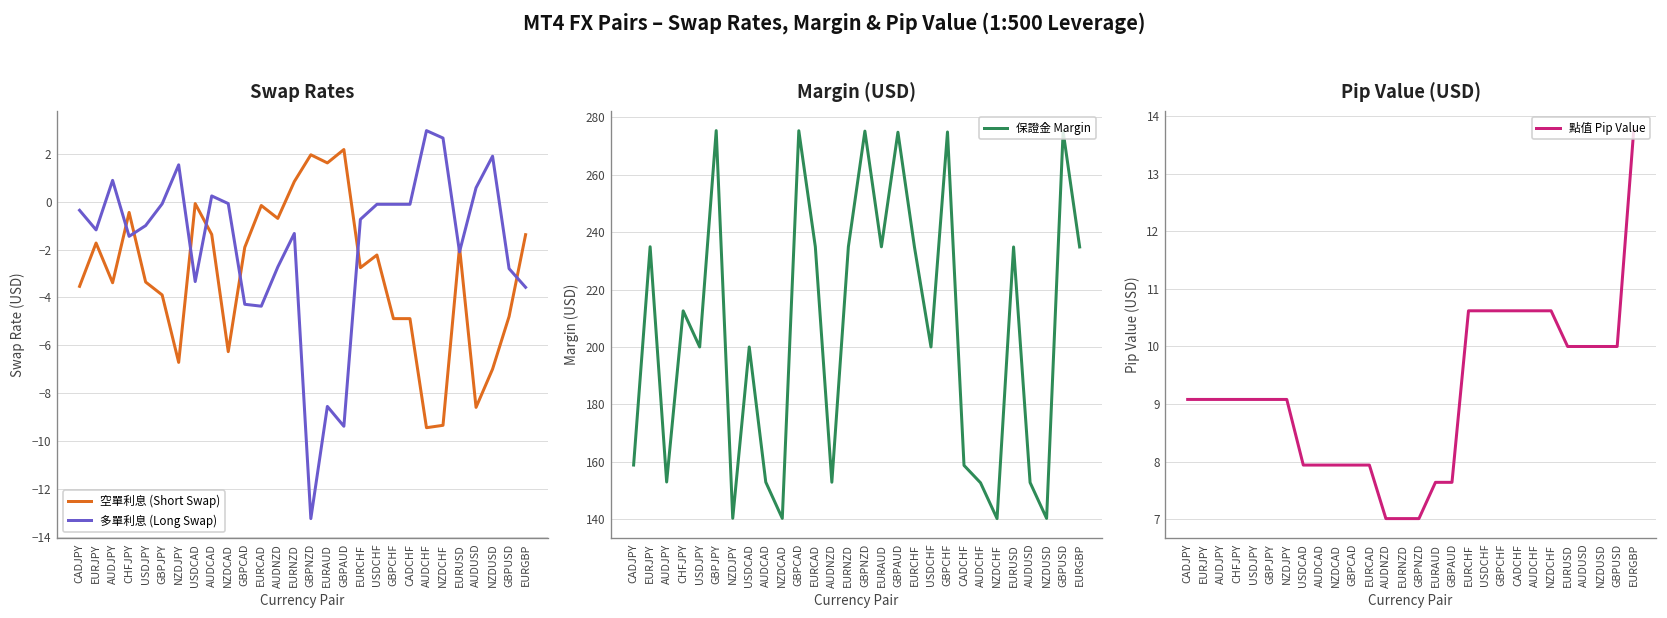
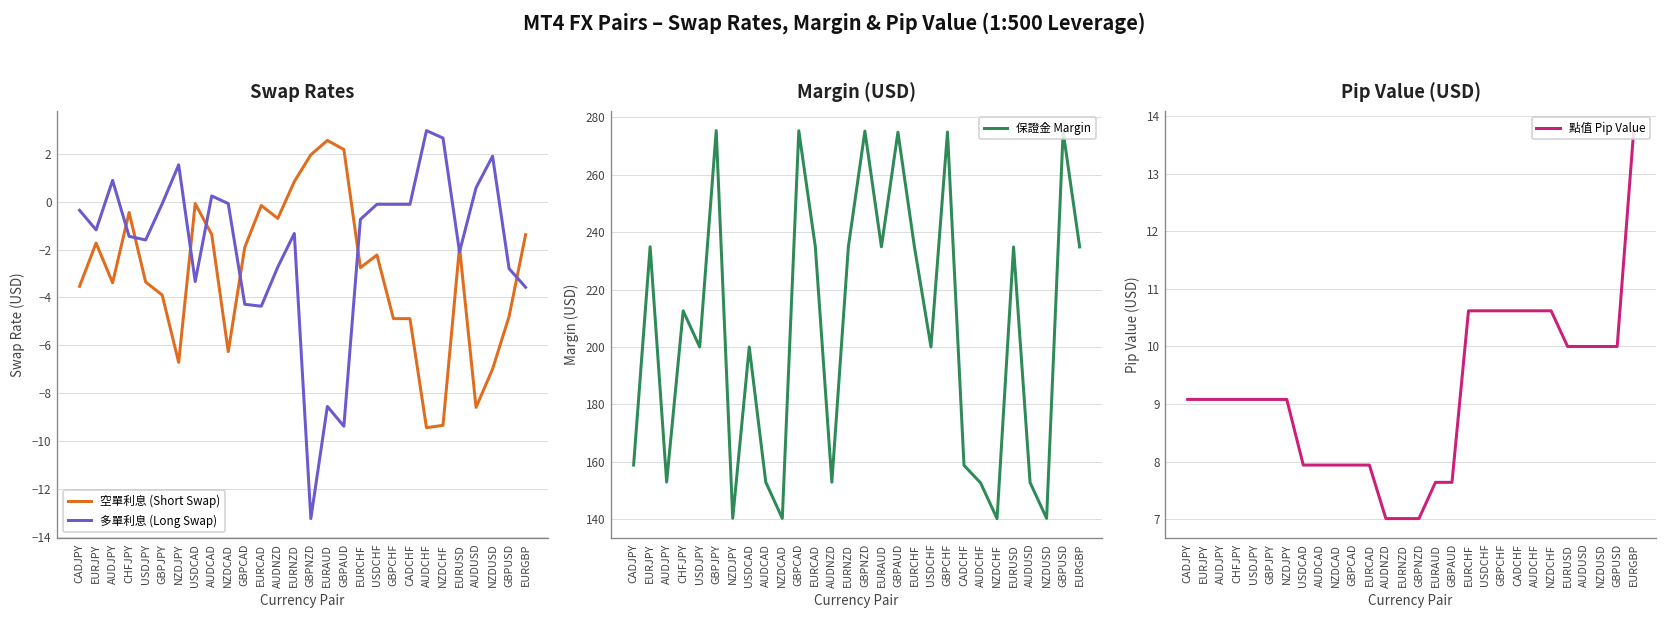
  {
    "Swap Rates": {
      "空單利息 (Short Swap)": {
        "CADJPY": -3.5,
        "EURJPY": -1.7,
        "AUDJPY": -3.4,
        "CHFJPY": -0.5,
        "USDJPY": -3.4,
        "GBPJPY": -3.9,
        "NZDJPY": -6.7,
        "USDCAD": -0.1,
        "AUDCAD": -1.4,
        "NZDCAD": -6.3,
        "GBPCAD": -1.9,
        "EURCAD": -0.2,
        "AUDNZD": -0.7,
        "EURNZD": 0.8,
        "GBPNZD": 2.0,
-       "EURAUD": 1.6,
+       "EURAUD": 2.6,
        "GBPAUD": 2.2,
        "EURCHF": -2.8,
        "USDCHF": -2.2,
        "GBPCHF": -4.9,
        "CADCHF": -4.9,
        "AUDCHF": -9.5,
        "NZDCHF": -9.4,
        "EURUSD": -1.9,
        "AUDUSD": -8.6,
        "NZDUSD": -7.0,
        "GBPUSD": -4.8,
        "EURGBP": -1.4
      },
      "多單利息 (Long Swap)": {
        "CADJPY": -0.4,
        "EURJPY": -1.2,
        "AUDJPY": 0.9,
        "CHFJPY": -1.5,
-       "USDJPY": -1.0,
+       "USDJPY": -1.6,
        "GBPJPY": -0.1,
        "NZDJPY": 1.5,
        "USDCAD": -3.3,
        "AUDCAD": 0.2,
        "NZDCAD": -0.1,
        "GBPCAD": -4.3,
        "EURCAD": -4.4,
        "AUDNZD": -2.7,
        "EURNZD": -1.3,
        "GBPNZD": -13.3,
        "EURAUD": -8.6,
        "GBPAUD": -9.4,
        "EURCHF": -0.7,
        "USDCHF": -0.1,
        "GBPCHF": -0.1,
        "CADCHF": -0.1,
        "AUDCHF": 3.0,
        "NZDCHF": 2.7,
        "EURUSD": -2.1,
        "AUDUSD": 0.6,
        "NZDUSD": 1.9,
        "GBPUSD": -2.8,
        "EURGBP": -3.6
      }
    },
    "Margin (USD)": {
      "CADJPY": 159,
      "EURJPY": 235,
      "AUDJPY": 153,
      "CHFJPY": 213,
      "USDJPY": 200,
      "GBPJPY": 275,
      "NZDJPY": 140,
      "USDCAD": 200,
      "AUDCAD": 153,
      "NZDCAD": 140,
      "GBPCAD": 275,
      "EURCAD": 235,
      "AUDNZD": 153,
      "EURNZD": 235,
      "GBPNZD": 275,
      "EURAUD": 235,
      "GBPAUD": 275,
      "EURCHF": 235,
      "USDCHF": 200,
      "GBPCHF": 275,
      "CADCHF": 159,
      "AUDCHF": 153,
      "NZDCHF": 140,
      "EURUSD": 235,
      "AUDUSD": 153,
      "NZDUSD": 140,
      "EURGBP": 235
    },
    "Pip Value (USD)": {
      "CADJPY": 9.1,
      "EURJPY": 9.1,
      "AUDJPY": 9.1,
      "CHFJPY": 9.1,
      "USDJPY": 9.1,
      "GBPJPY": 9.1,
      "NZDJPY": 9.1,
      "USDCAD": 7.9,
      "AUDCAD": 7.9,
      "NZDCAD": 7.9,
      "GBPCAD": 7.9,
      "EURCAD": 7.9,
      "AUDNZD": 7.0,
      "EURNZD": 7.0,
      "GBPNZD": 7.0,
      "EURAUD": 7.6,
      "GBPAUD": 7.6,
      "EURCHF": 10.6,
      "USDCHF": 10.6,
      "GBPCHF": 10.6,
      "CADCHF": 10.6,
      "AUDCHF": 10.6,
      "NZDCHF": 10.6,
      "EURUSD": 10.0,
      "AUDUSD": 10.0,
      "NZDUSD": 10.0,
      "GBPUSD": 10.0
    }
  }
